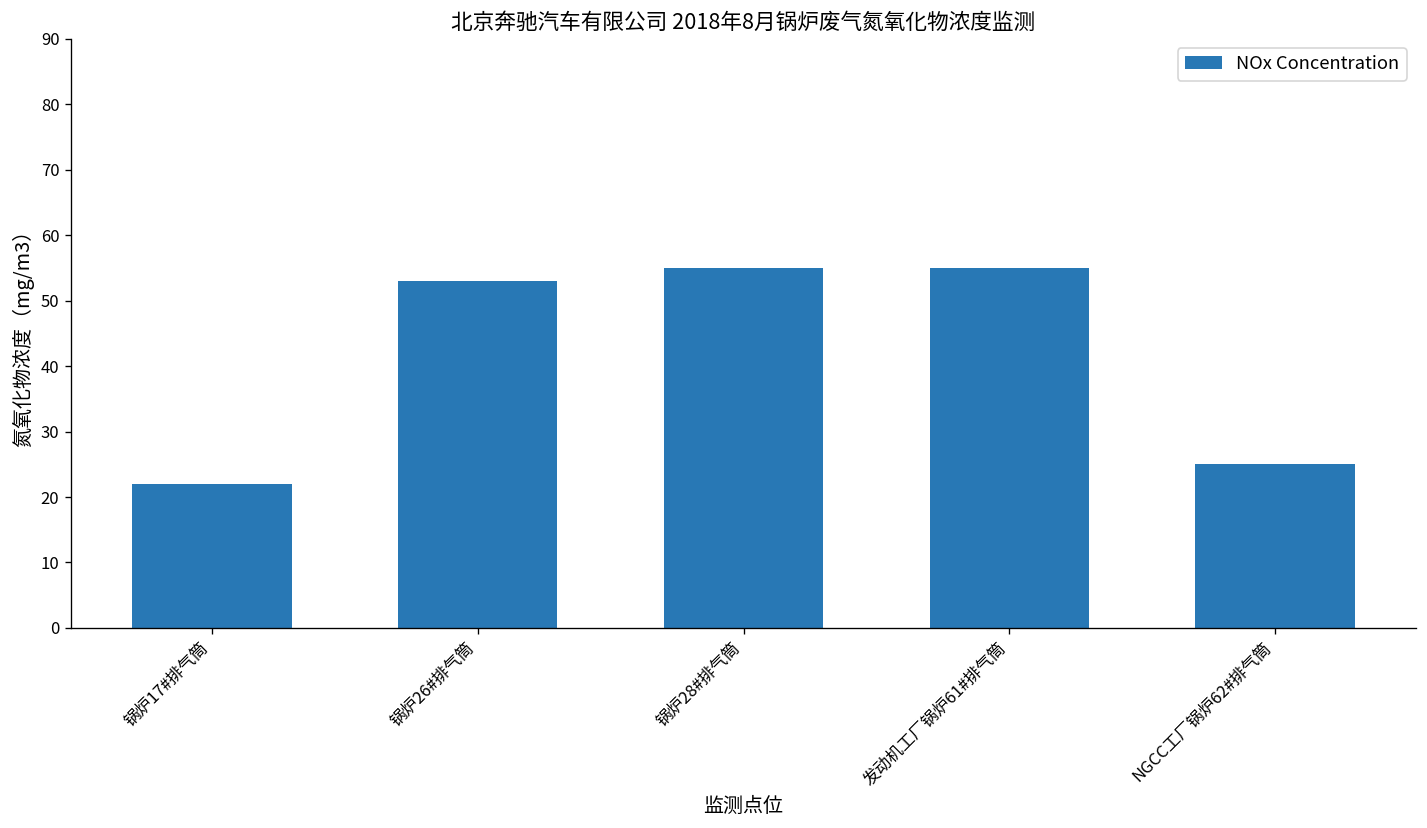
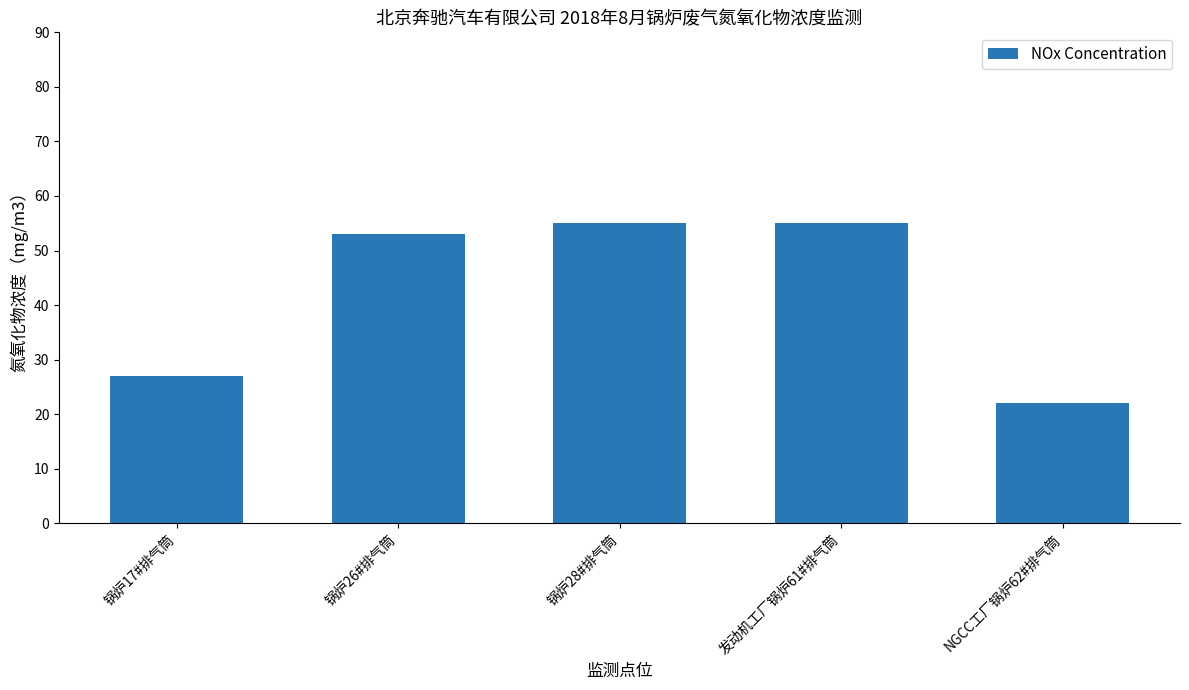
  {
-   "锅炉17#排气筒": 22,
+   "锅炉17#排气筒": 27,
    "锅炉26#排气筒": 53,
    "锅炉28#排气筒": 55,
    "发动机工厂锅炉61#排气筒": 55,
-   "NGCC工厂锅炉62#排气筒": 25
+   "NGCC工厂锅炉62#排气筒": 22
  }
